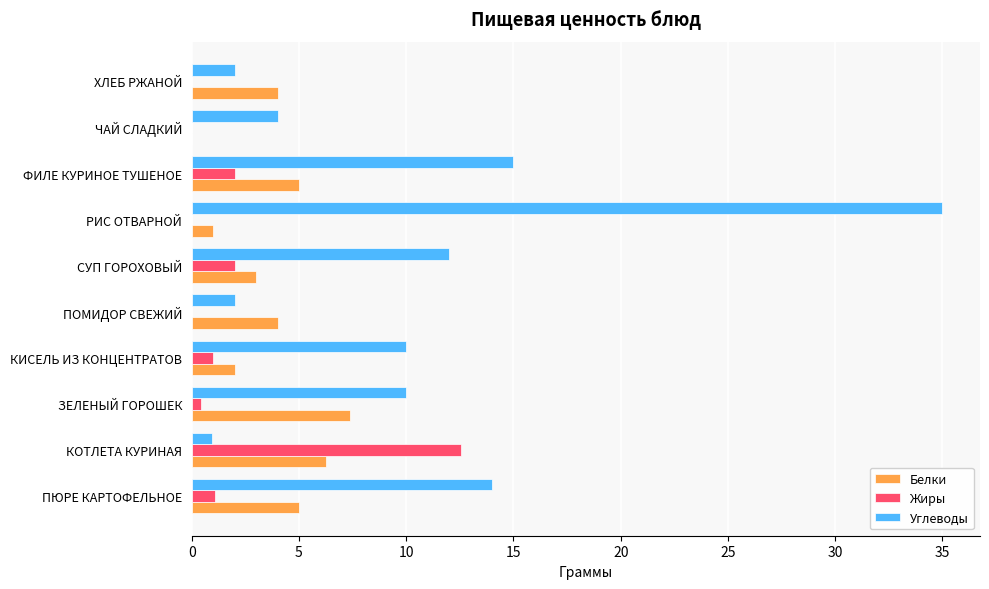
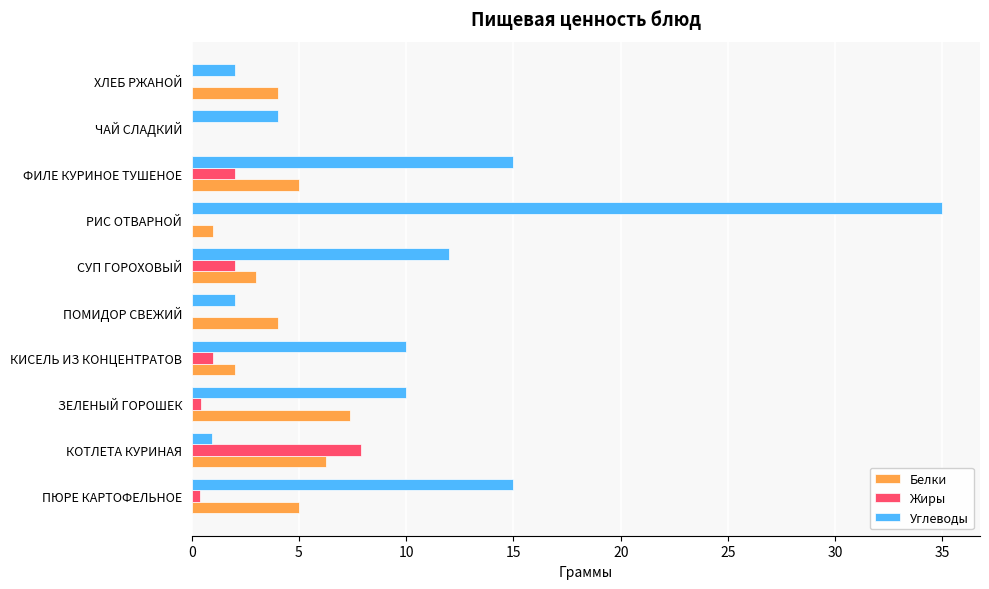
  {
    "Белки": {
      "ХЛЕБ РЖАНОЙ": 4.0,
      "ЧАЙ СЛАДКИЙ": 0.0,
      "ФИЛЕ КУРИНОЕ ТУШЕНОЕ": 5.0,
      "РИС ОТВАРНОЙ": 1.0,
      "СУП ГОРОХОВЫЙ": 3.0,
      "ПОМИДОР СВЕЖИЙ": 4.0,
      "КИСЕЛЬ ИЗ КОНЦЕНТРАТОВ": 2.0,
      "ЗЕЛЕНЫЙ ГОРОШЕК": 7.4,
      "КОТЛЕТА КУРИНАЯ": 6.3,
      "ПЮРЕ КАРТОФЕЛЬНОЕ": 5.0
    },
    "Жиры": {
      "ХЛЕБ РЖАНОЙ": 0.0,
      "ЧАЙ СЛАДКИЙ": 0.0,
      "ФИЛЕ КУРИНОЕ ТУШЕНОЕ": 2.0,
      "РИС ОТВАРНОЙ": 0.0,
      "СУП ГОРОХОВЫЙ": 2.0,
      "ПОМИДОР СВЕЖИЙ": 0.0,
      "КИСЕЛЬ ИЗ КОНЦЕНТРАТОВ": 1.0,
      "ЗЕЛЕНЫЙ ГОРОШЕК": 0.4,
-     "КОТЛЕТА КУРИНАЯ": 12.6,
-     "ПЮРЕ КАРТОФЕЛЬНОЕ": 1.1
+     "КОТЛЕТА КУРИНАЯ": 7.9,
+     "ПЮРЕ КАРТОФЕЛЬНОЕ": 0.4
    },
    "Углеводы": {
      "ХЛЕБ РЖАНОЙ": 2,
      "ЧАЙ СЛАДКИЙ": 4,
      "ФИЛЕ КУРИНОЕ ТУШЕНОЕ": 15,
      "РИС ОТВАРНОЙ": 35,
      "СУП ГОРОХОВЫЙ": 12,
      "ПОМИДОР СВЕЖИЙ": 2,
      "КИСЕЛЬ ИЗ КОНЦЕНТРАТОВ": 10,
      "ЗЕЛЕНЫЙ ГОРОШЕК": 10,
      "КОТЛЕТА КУРИНАЯ": 1,
-     "ПЮРЕ КАРТОФЕЛЬНОЕ": 14
+     "ПЮРЕ КАРТОФЕЛЬНОЕ": 15
    }
  }
